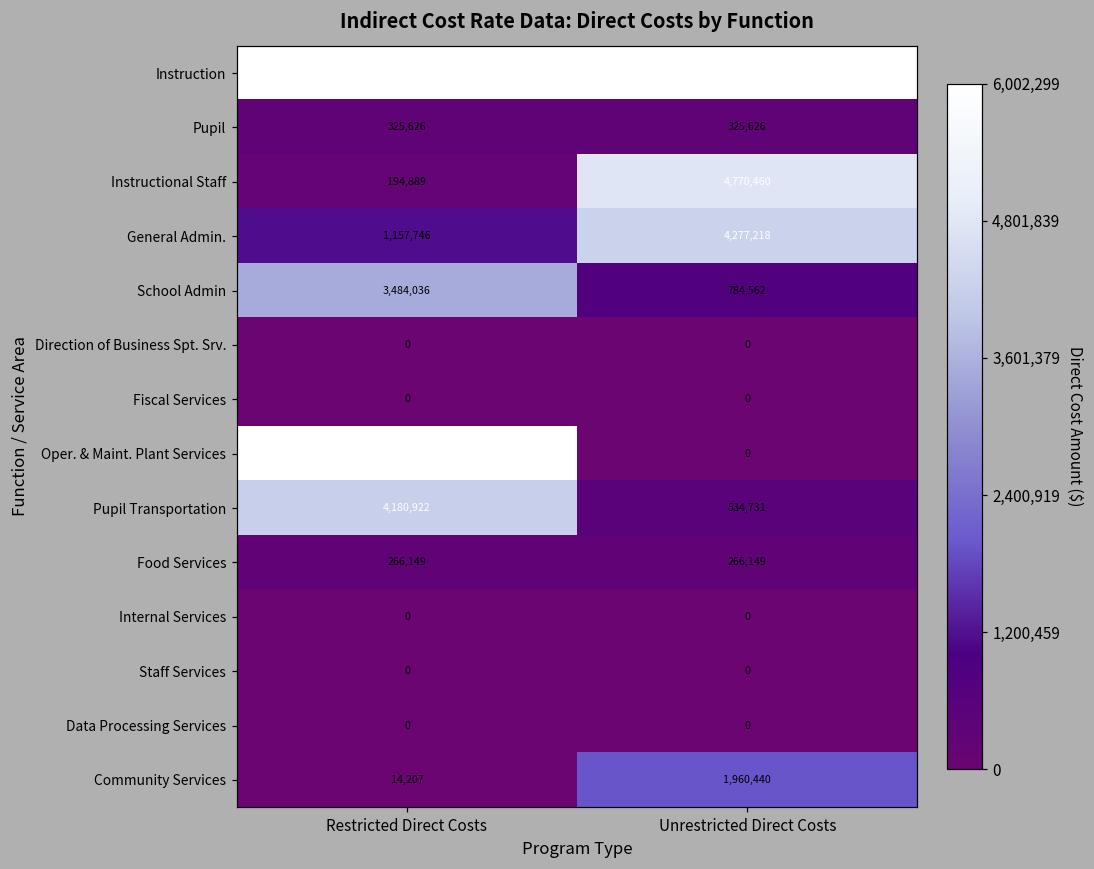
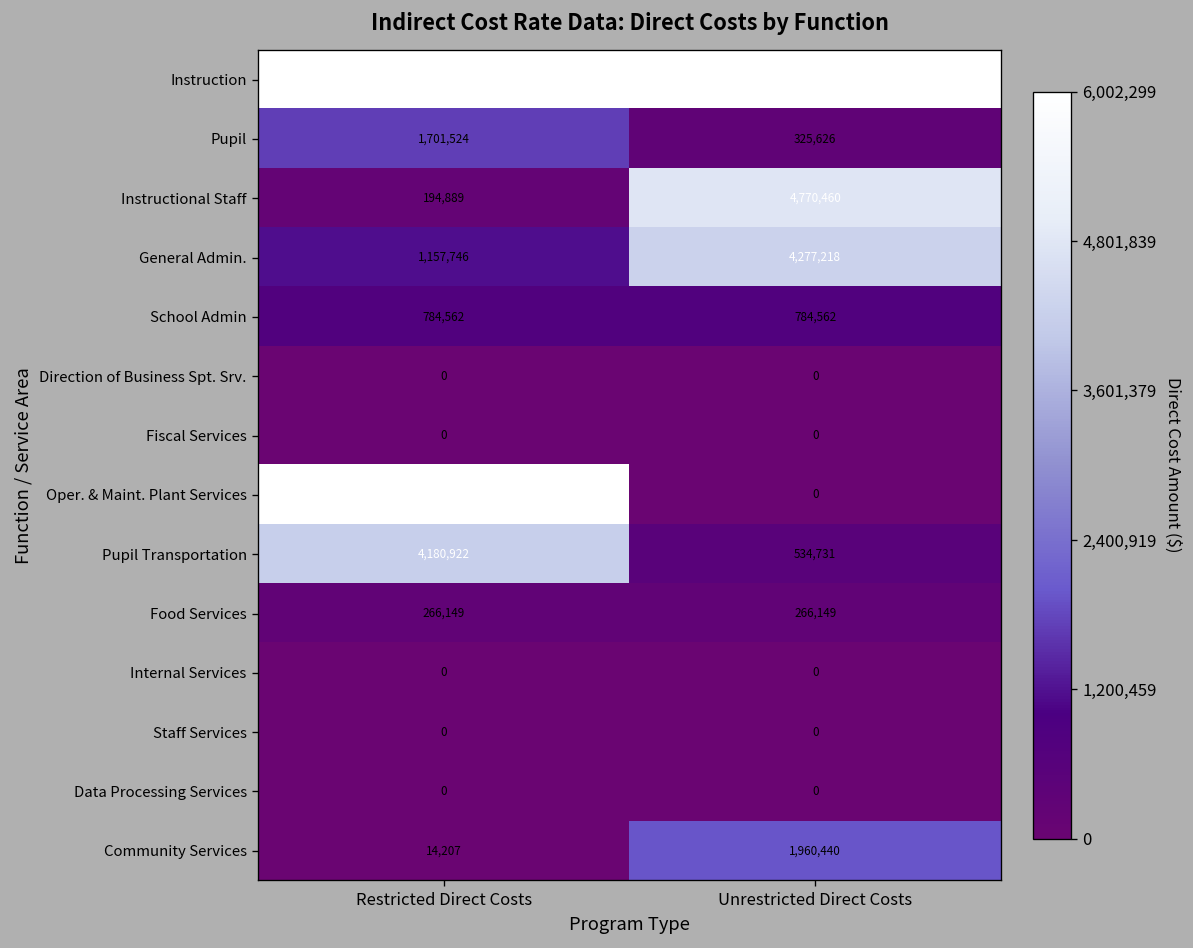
  {
    "Pupil": {
-     "Restricted Direct Costs": "325,626",
+     "Restricted Direct Costs": "1,701,524",
      "Unrestricted Direct Costs": "325,626"
    },
    "Instructional Staff": {
      "Restricted Direct Costs": "194,889"
    },
    "General Admin.": {
      "Restricted Direct Costs": "1,157,746",
      "Unrestricted Direct Costs": "4,277,218"
    },
    "School Admin": {
-     "Restricted Direct Costs": "3,484,036",
+     "Restricted Direct Costs": "784,562",
      "Unrestricted Direct Costs": "784,562"
    },
    "Direction of Business Spt. Srv.": {
      "Restricted Direct Costs": "0",
      "Unrestricted Direct Costs": "0"
    },
    "Fiscal Services": {
      "Restricted Direct Costs": "0",
      "Unrestricted Direct Costs": "0"
    },
    "Oper. & Maint. Plant Services": {
      "Unrestricted Direct Costs": "0"
    },
    "Pupil Transportation": {
      "Restricted Direct Costs": "4,180,922",
      "Unrestricted Direct Costs": "534,731"
    },
    "Food Services": {
      "Restricted Direct Costs": "266,149",
      "Unrestricted Direct Costs": "266,149"
    },
    "Internal Services": {
      "Restricted Direct Costs": "0",
      "Unrestricted Direct Costs": "0"
    },
    "Staff Services": {
      "Restricted Direct Costs": "0",
      "Unrestricted Direct Costs": "0"
    },
    "Data Processing Services": {
      "Restricted Direct Costs": "0",
      "Unrestricted Direct Costs": "0"
    },
    "Community Services": {
      "Restricted Direct Costs": "14,207",
      "Unrestricted Direct Costs": "1,960,440"
    }
  }
